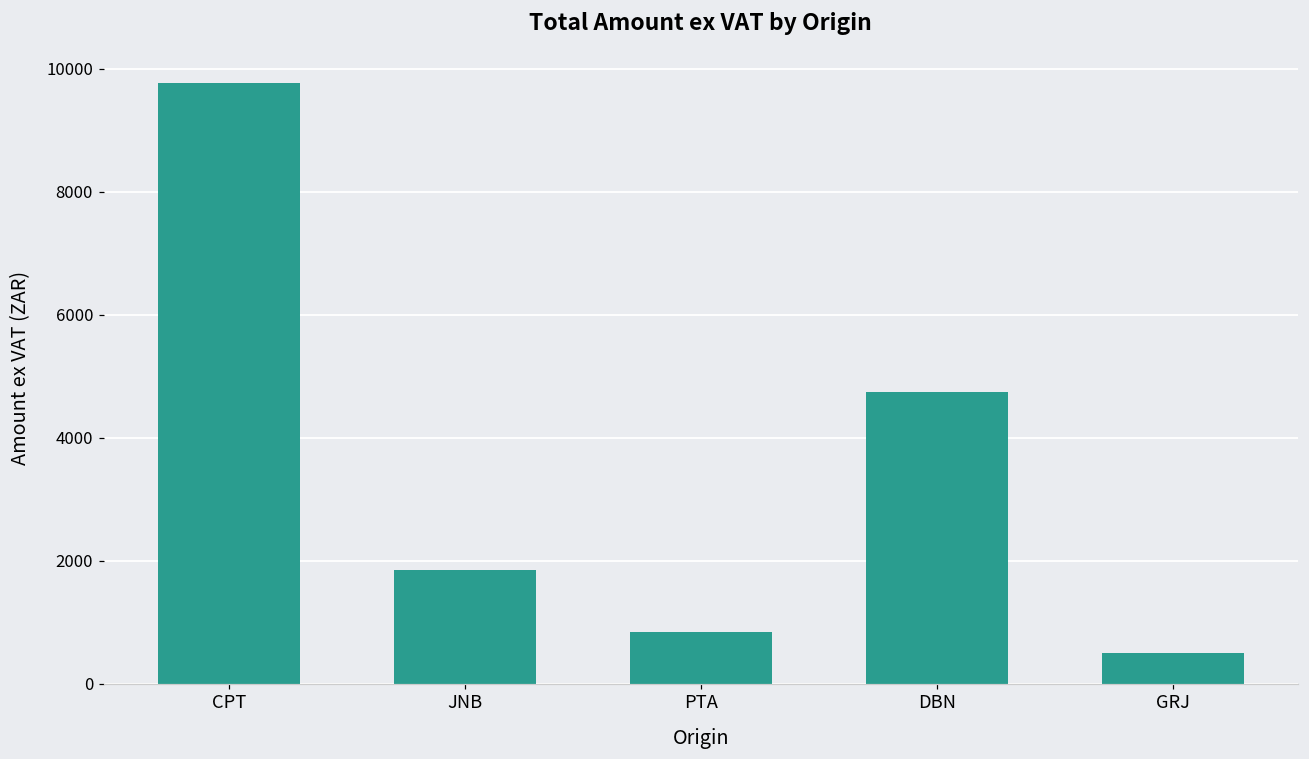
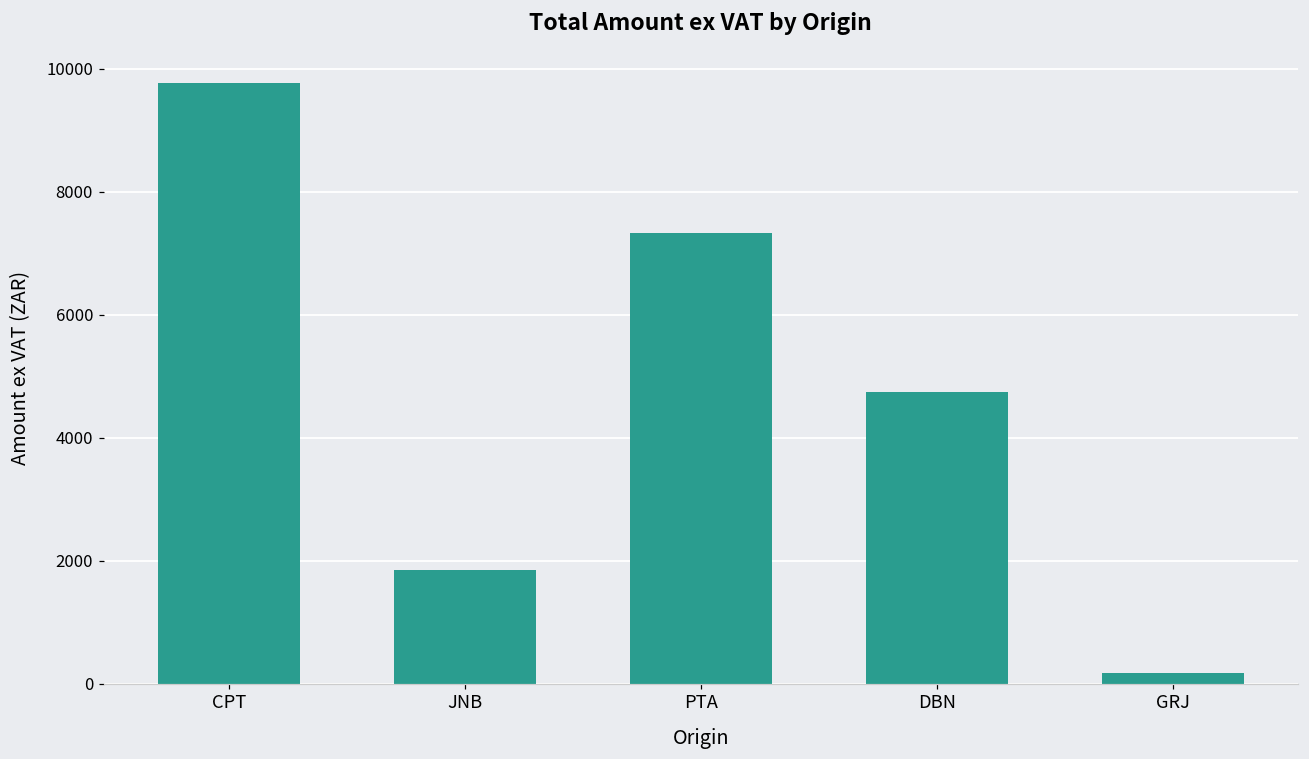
  {
    "CPT": 9800,
    "JNB": 1800,
-   "PTA": 800,
+   "PTA": 7300,
    "DBN": 4700,
-   "GRJ": 500
+   "GRJ": 200
  }
